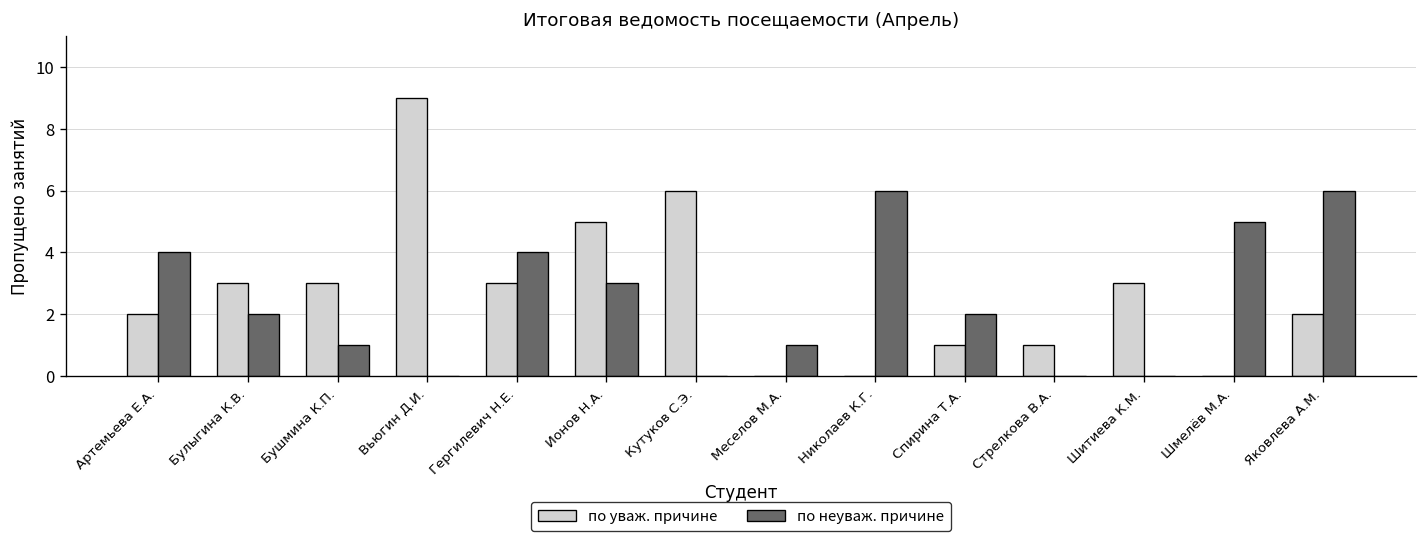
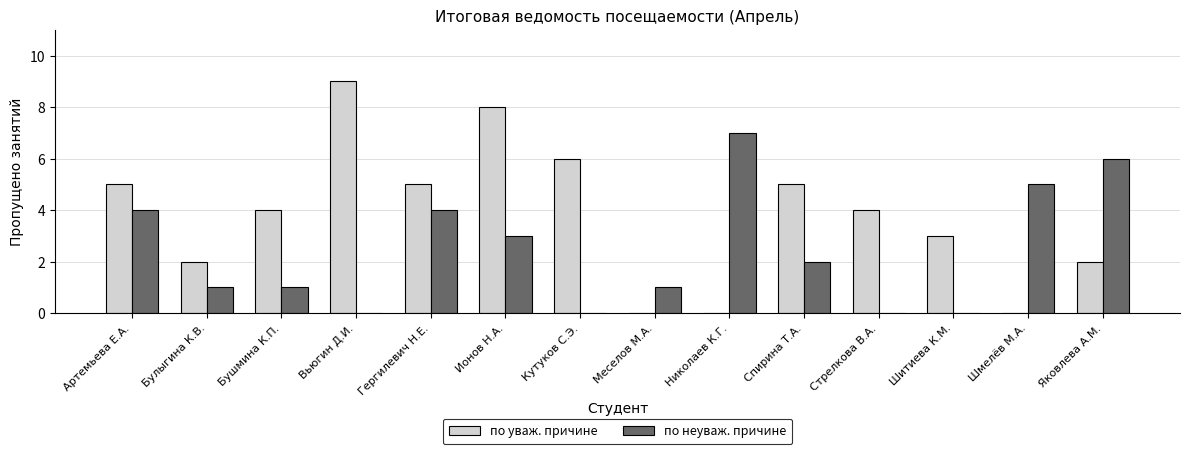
  {
    "по уваж. причине": {
-     "Артемьева Е.А.": 2,
-     "Булыгина К.В.": 3,
-     "Бушмина К.П.": 3,
+     "Артемьева Е.А.": 5,
+     "Булыгина К.В.": 2,
+     "Бушмина К.П.": 4,
      "Вьюгин Д.И.": 9,
-     "Гергилевич Н.Е.": 3,
-     "Ионов Н.А.": 5,
+     "Гергилевич Н.Е.": 5,
+     "Ионов Н.А.": 8,
      "Кутуков С.Э.": 6,
      "Меселов М.А.": 0,
      "Николаев К.Г.": 0,
-     "Спирина Т.А.": 1,
-     "Стрелкова В.А.": 1,
+     "Спирина Т.А.": 5,
+     "Стрелкова В.А.": 4,
      "Шитиева К.М.": 3,
      "Шмелёв М.А.": 0,
      "Яковлева А.М.": 2
    },
    "по неуваж. причине": {
      "Артемьева Е.А.": 4,
-     "Булыгина К.В.": 2,
+     "Булыгина К.В.": 1,
      "Бушмина К.П.": 1,
      "Вьюгин Д.И.": 0,
      "Гергилевич Н.Е.": 4,
      "Ионов Н.А.": 3,
      "Кутуков С.Э.": 0,
      "Меселов М.А.": 1,
-     "Николаев К.Г.": 6,
+     "Николаев К.Г.": 7,
      "Спирина Т.А.": 2,
      "Стрелкова В.А.": 0,
      "Шитиева К.М.": 0,
      "Шмелёв М.А.": 5,
      "Яковлева А.М.": 6
    }
  }
